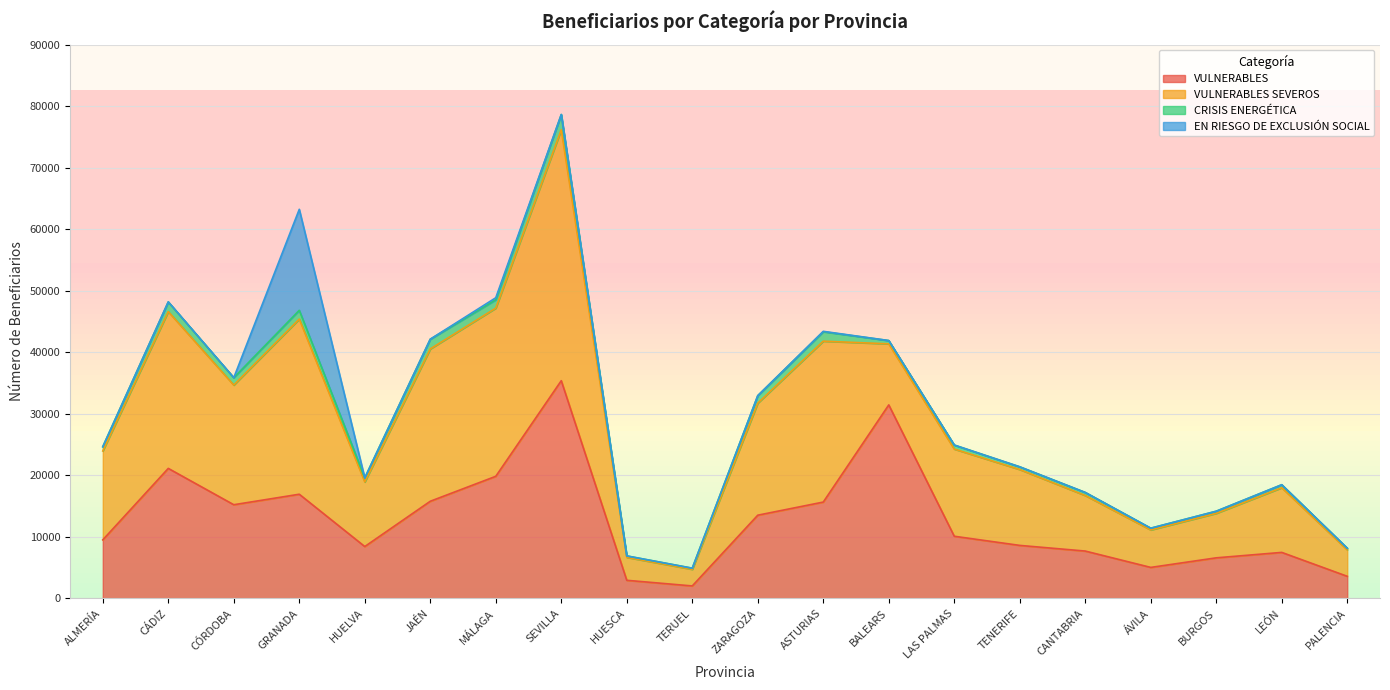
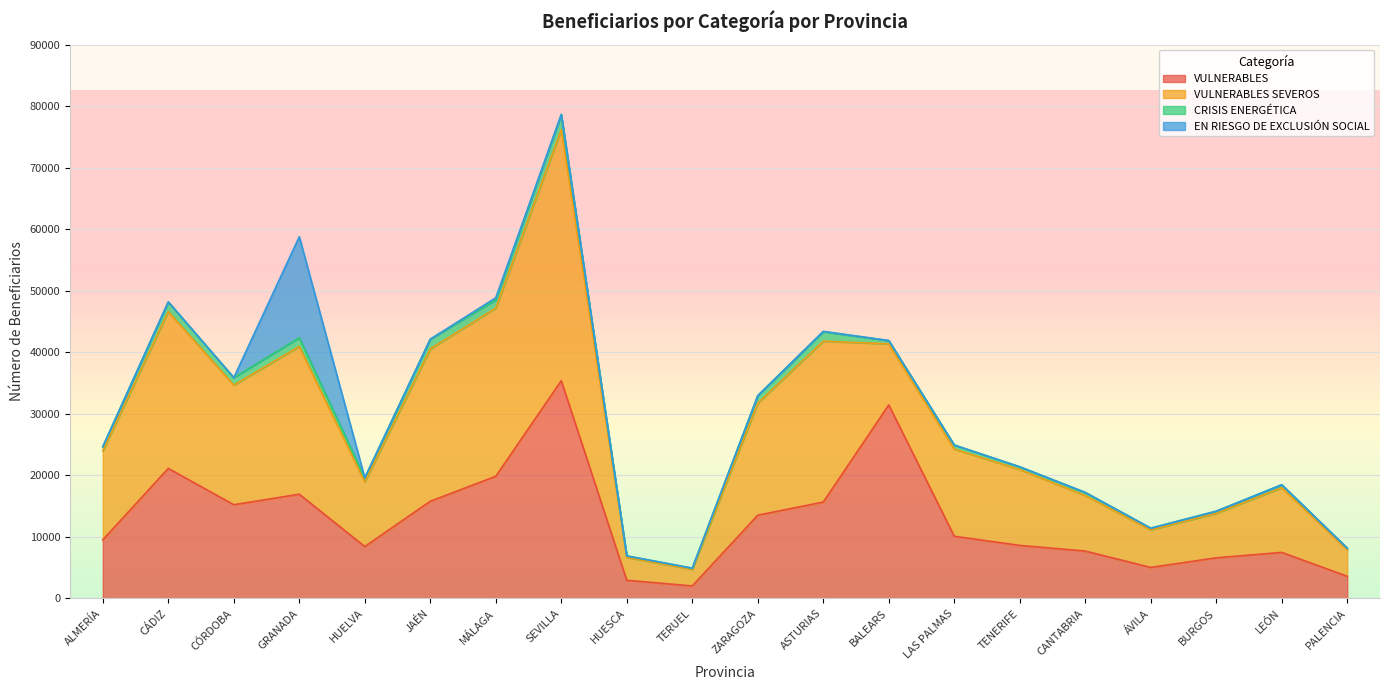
  {
    "VULNERABLES": {
      "ALMERÍA": 10000,
      "CÁDIZ": 21000,
      "CÓRDOBA": 15000,
      "GRANADA": 17000,
      "HUELVA": 8000,
      "JAÉN": 16000,
      "MÁLAGA": 20000,
      "SEVILLA": 35000,
      "HUESCA": 3000,
      "TERUEL": 2000,
      "ZARAGOZA": 14000,
      "ASTURIAS": 16000,
      "BALEARS": 31000,
      "LAS PALMAS": 10000,
      "TENERIFE": 9000,
      "CANTABRIA": 8000,
      "ÁVILA": 5000,
      "BURGOS": 7000,
      "LEÓN": 7000,
      "PALENCIA": 4000
    },
    "VULNERABLES SEVEROS": {
      "ALMERÍA": 14000,
      "CÁDIZ": 25000,
      "CÓRDOBA": 19000,
-     "GRANADA": 28000,
+     "GRANADA": 24000,
      "HUELVA": 10000,
      "JAÉN": 25000,
      "MÁLAGA": 27000,
      "SEVILLA": 41000,
      "ZARAGOZA": 18000,
      "ASTURIAS": 26000,
      "BALEARS": 10000,
      "LAS PALMAS": 14000,
      "TENERIFE": 12000,
      "CANTABRIA": 9000,
      "LEÓN": 11000
    },
    "CRISIS ENERGÉTICA": {
      "GRANADA": 1000
    },
    "EN RIESGO DE EXCLUSIÓN SOCIAL": {
      "GRANADA": 16000
    }
  }
